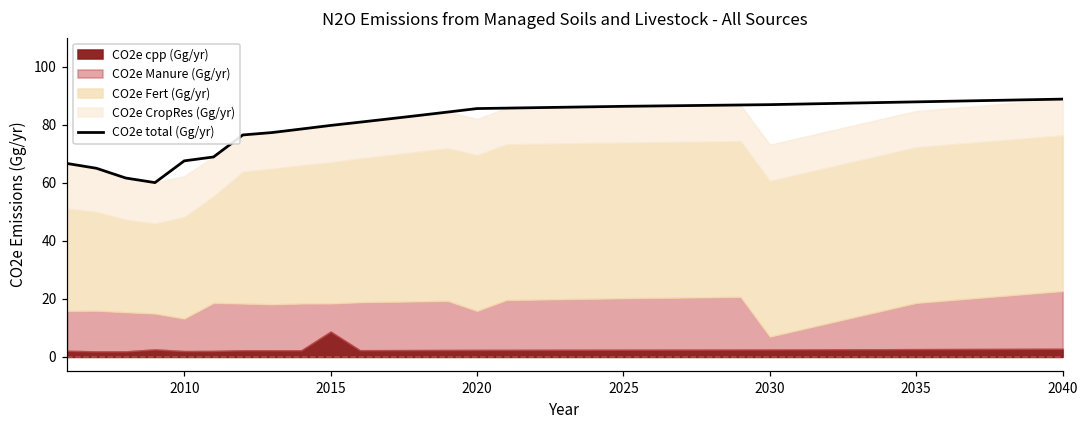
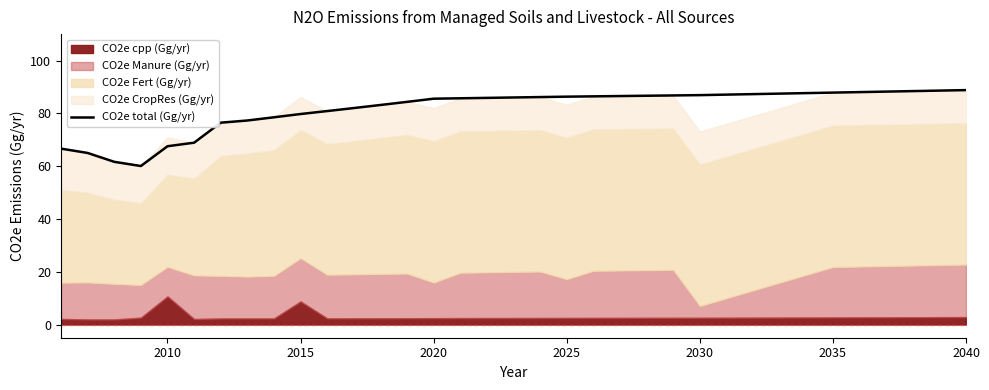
  {
    "CO2e cpp (Gg/yr)": {
-     "2010": 2,
+     "2010": 11,
      "2015": 9,
      "2020": 2,
      "2025": 2,
      "2030": 3,
      "2035": 3,
      "2040": 3
    },
    "CO2e total (Gg/yr)": {
      "2010": 68,
      "2020": 86,
      "2030": 87
    },
    "CO2e Manure (Gg/yr)": {
      "2010": 11,
-     "2015": 10,
+     "2015": 16,
      "2020": 13,
-     "2025": 18,
+     "2025": 15,
      "2030": 4,
-     "2035": 16,
+     "2035": 19,
      "2040": 20
    }
  }
